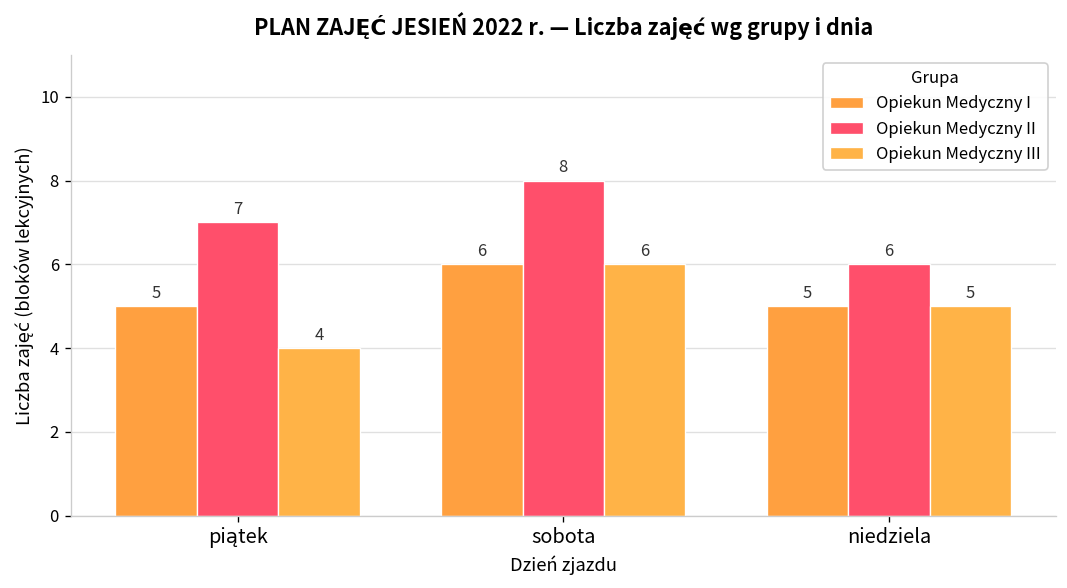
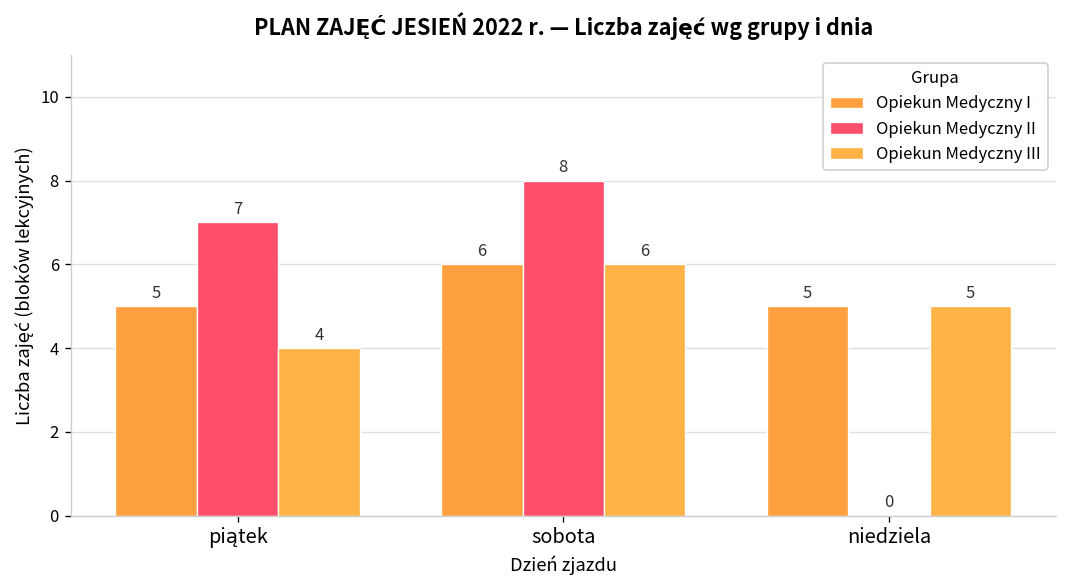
  {
    "Opiekun Medyczny II": {
      "piątek": 7,
      "sobota": 8,
-     "niedziela": 6
+     "niedziela": 0
    }
  }
